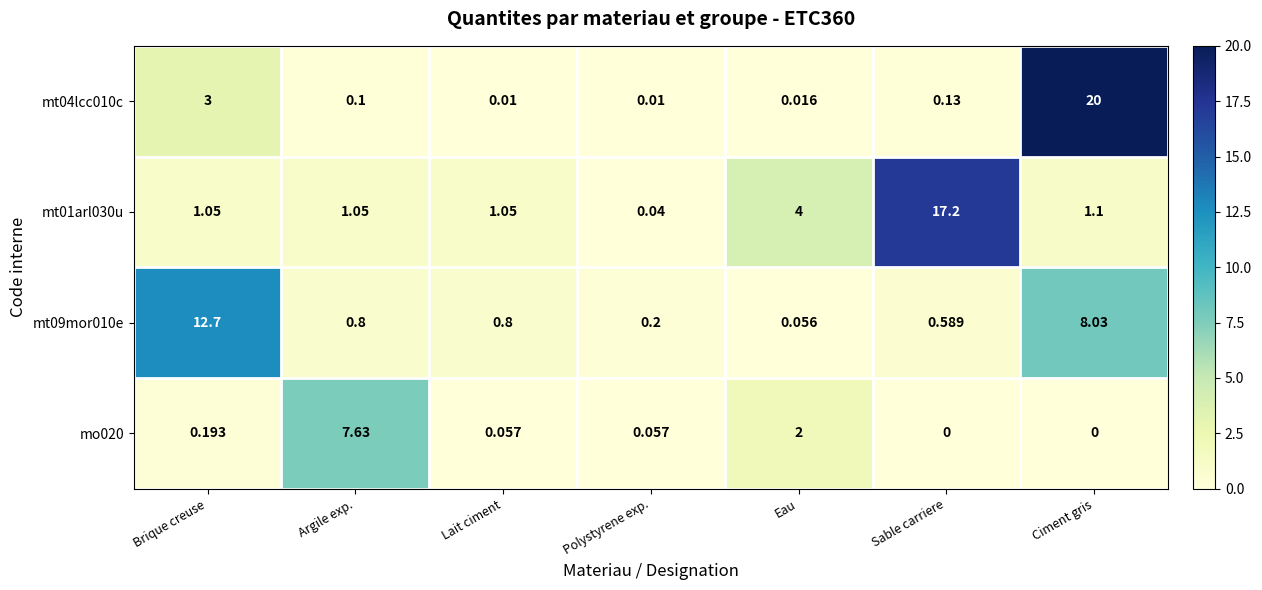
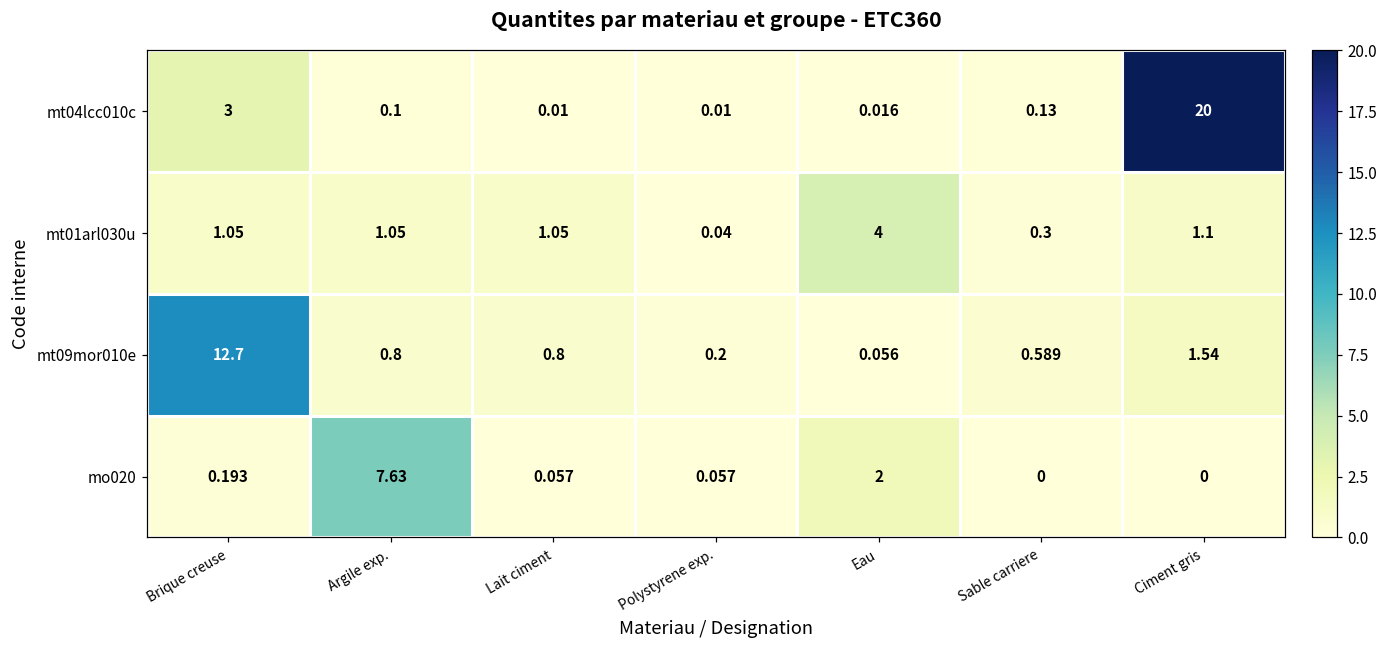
  {
    "mt04lcc010c": {
      "Brique creuse": 3,
      "Argile exp.": 0.1,
      "Lait ciment": 0.01,
      "Polystyrene exp.": 0.01,
      "Eau": 0.016,
      "Sable carriere": 0.13,
      "Ciment gris": 20
    },
    "mt01arl030u": {
      "Brique creuse": 1.05,
      "Argile exp.": 1.05,
      "Lait ciment": 1.05,
      "Polystyrene exp.": 0.04,
      "Eau": 4,
-     "Sable carriere": 17.2,
+     "Sable carriere": 0.3,
      "Ciment gris": 1.1
    },
    "mt09mor010e": {
      "Brique creuse": 12.7,
      "Argile exp.": 0.8,
      "Lait ciment": 0.8,
      "Polystyrene exp.": 0.2,
      "Eau": 0.056,
      "Sable carriere": 0.589,
-     "Ciment gris": 8.03
+     "Ciment gris": 1.54
    },
    "mo020": {
      "Brique creuse": 0.193,
      "Argile exp.": 7.63,
      "Lait ciment": 0.057,
      "Polystyrene exp.": 0.057,
      "Eau": 2,
      "Sable carriere": 0,
      "Ciment gris": 0
    }
  }
